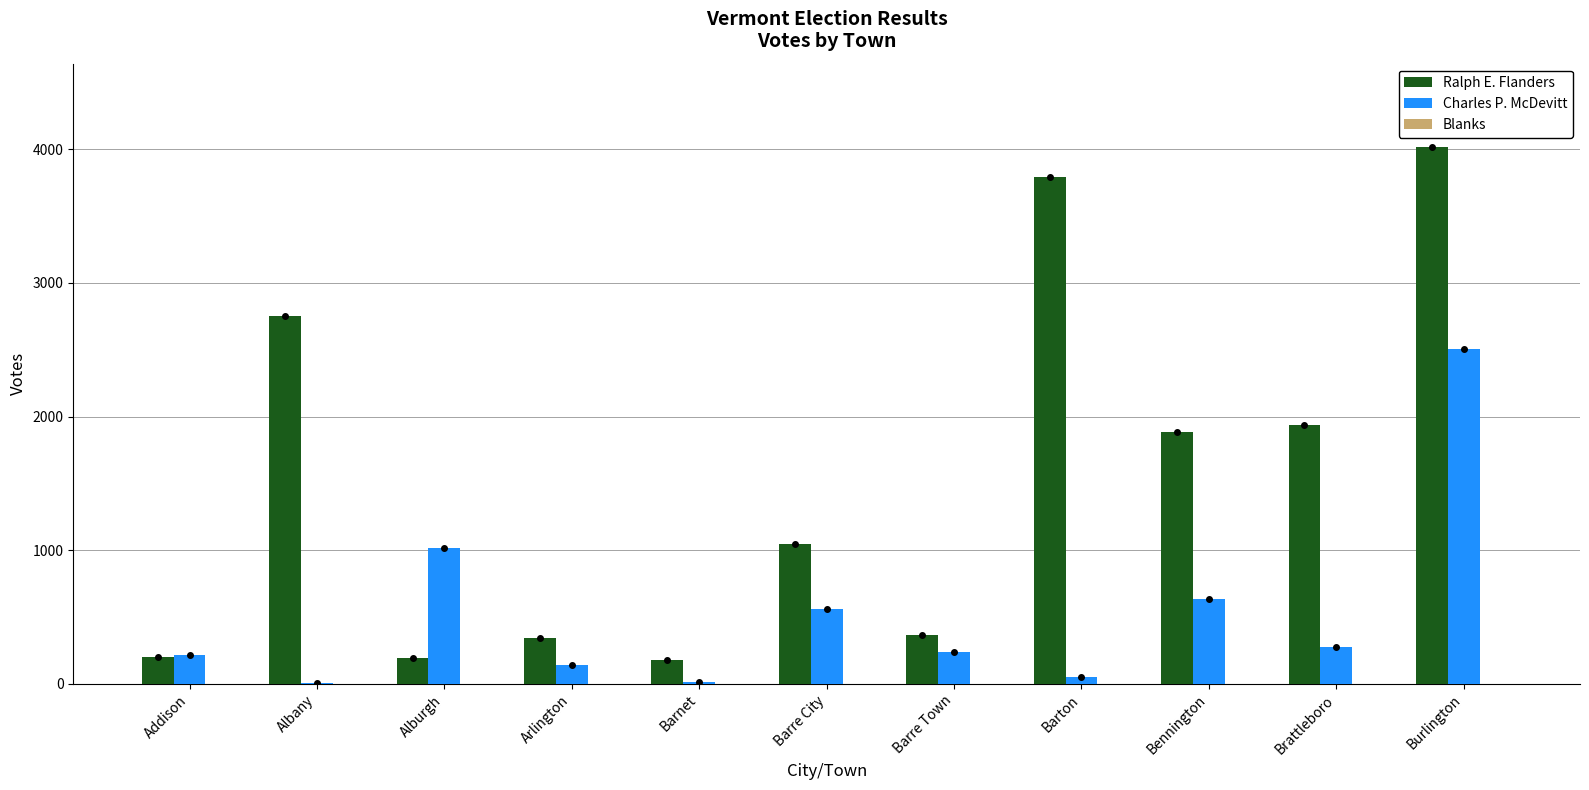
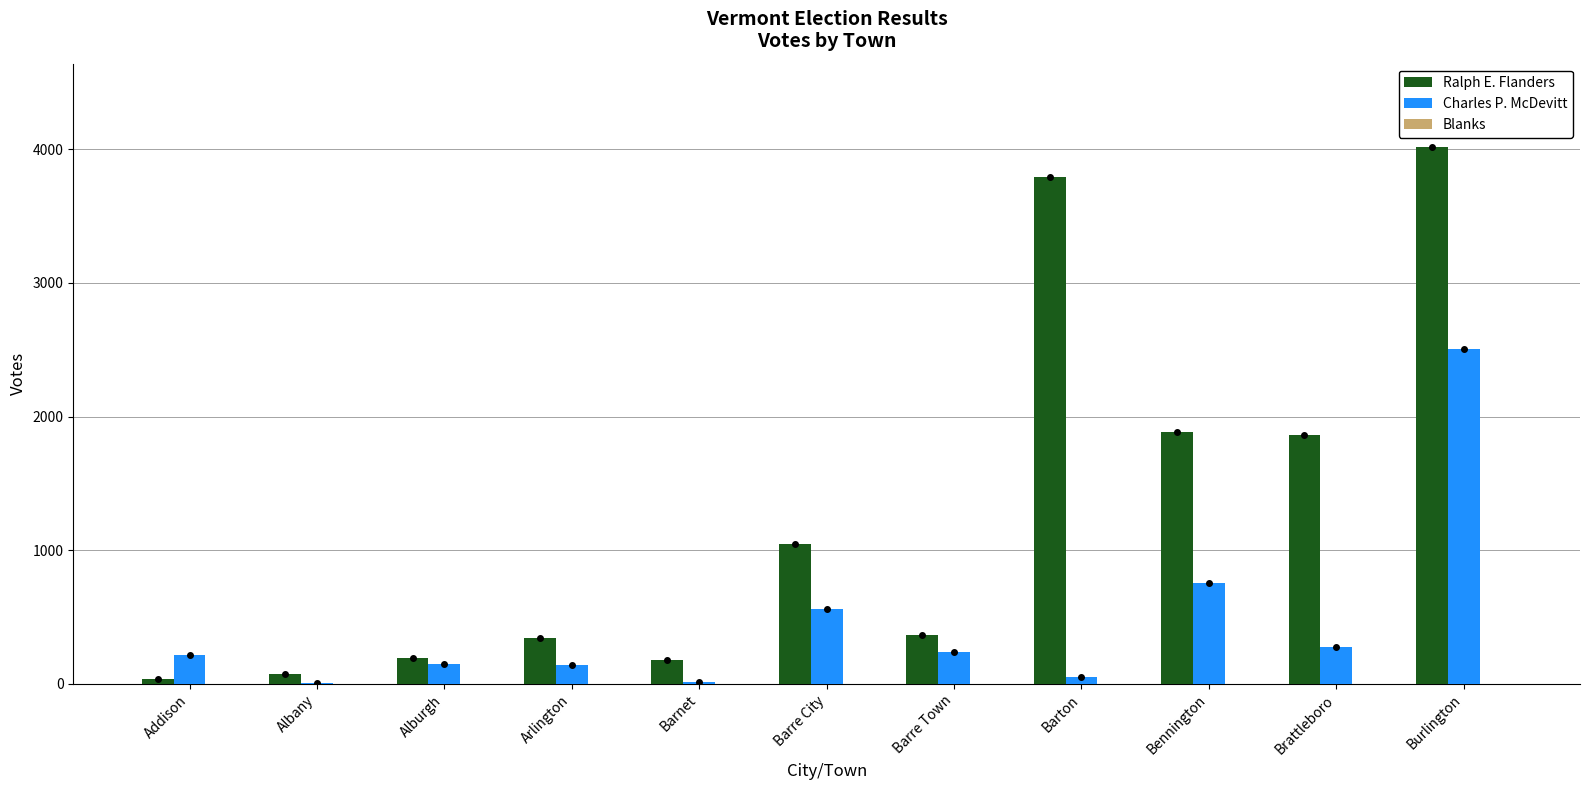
  {
    "Ralph E. Flanders": {
-     "Addison": 200,
-     "Albany": 2750,
+     "Addison": 40,
+     "Albany": 80,
      "Alburgh": 190,
      "Arlington": 350,
      "Barnet": 180,
      "Barre City": 1050,
      "Barre Town": 370,
      "Barton": 3790,
      "Bennington": 1880,
-     "Brattleboro": 1940,
+     "Brattleboro": 1860,
      "Burlington": 4020
    },
    "Charles P. McDevitt": {
      "Addison": 220,
-     "Alburgh": 1020,
+     "Alburgh": 150,
      "Arlington": 150,
      "Barre City": 560,
      "Barre Town": 240,
      "Barton": 50,
-     "Bennington": 640,
+     "Bennington": 750,
      "Brattleboro": 280,
      "Burlington": 2500
    },
    "Blanks": {
      "Addison": 0,
      "Albany": 0,
      "Alburgh": 0,
      "Arlington": 0,
      "Barnet": 0,
      "Barre City": 0,
      "Barre Town": 0,
      "Barton": 0,
      "Bennington": 0,
      "Brattleboro": 0,
      "Burlington": 0
    }
  }
